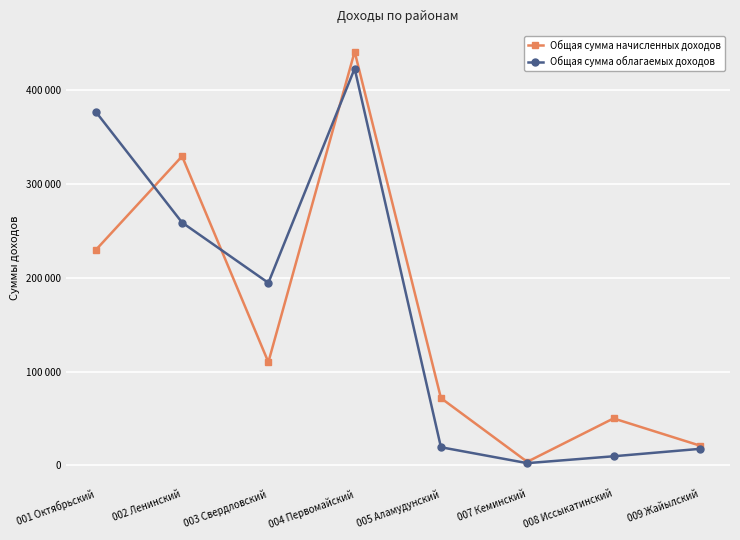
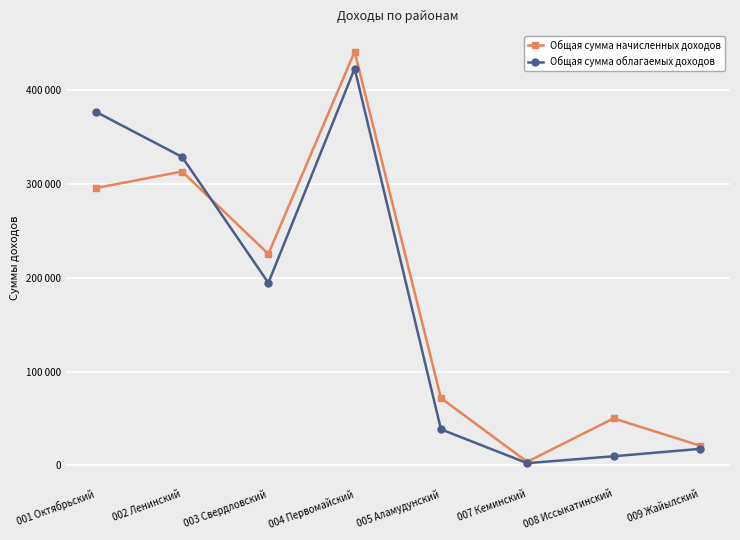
  {
    "Общая сумма начисленных доходов": {
-     "001 Октябрьский": 230000,
-     "002 Ленинский": 330000,
-     "003 Свердловский": 110000,
+     "001 Октябрьский": 300000,
+     "002 Ленинский": 310000,
+     "003 Свердловский": 230000,
      "004 Первомайский": 440000,
      "005 Аламудунский": 70000,
      "008 Иссыкатинский": 50000,
      "009 Жайылский": 20000
    },
    "Общая сумма облагаемых доходов": {
      "001 Октябрьский": 380000,
-     "002 Ленинский": 260000,
+     "002 Ленинский": 330000,
      "003 Свердловский": 190000,
      "004 Первомайский": 420000,
-     "005 Аламудунский": 20000,
+     "005 Аламудунский": 40000,
      "008 Иссыкатинский": 10000,
      "009 Жайылский": 20000
    }
  }
